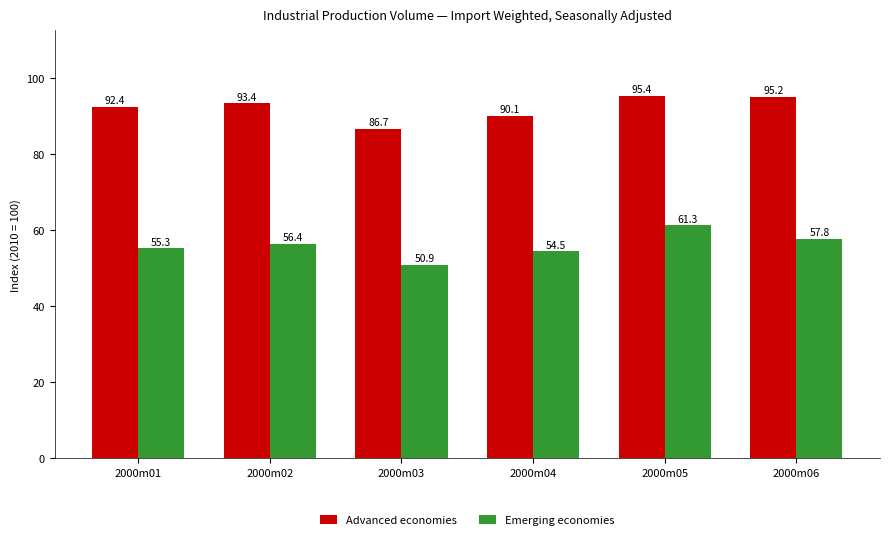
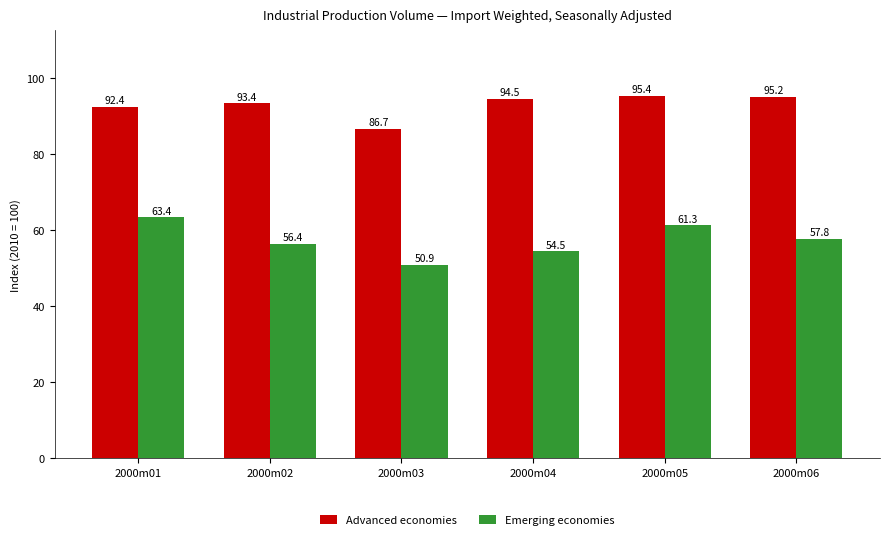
  {
    "Advanced economies": {
      "2000m01": 92.4,
      "2000m02": 93.4,
      "2000m03": 86.7,
-     "2000m04": 90.1,
+     "2000m04": 94.5,
      "2000m05": 95.4,
      "2000m06": 95.2
    },
    "Emerging economies": {
-     "2000m01": 55.3,
+     "2000m01": 63.4,
      "2000m02": 56.4,
      "2000m03": 50.9,
      "2000m04": 54.5,
      "2000m05": 61.3,
      "2000m06": 57.8
    }
  }
